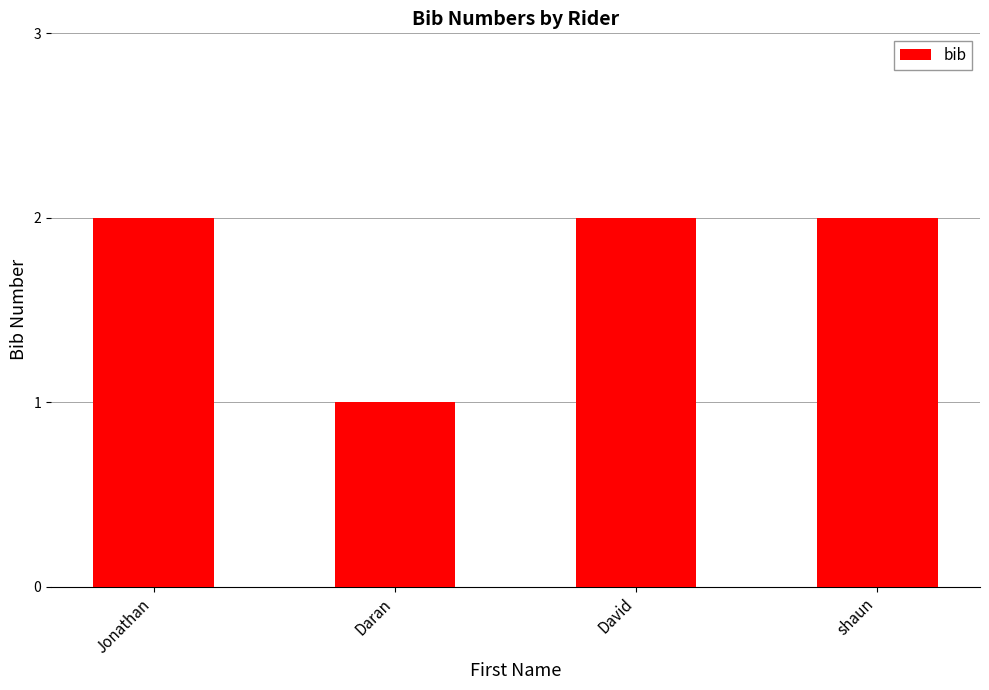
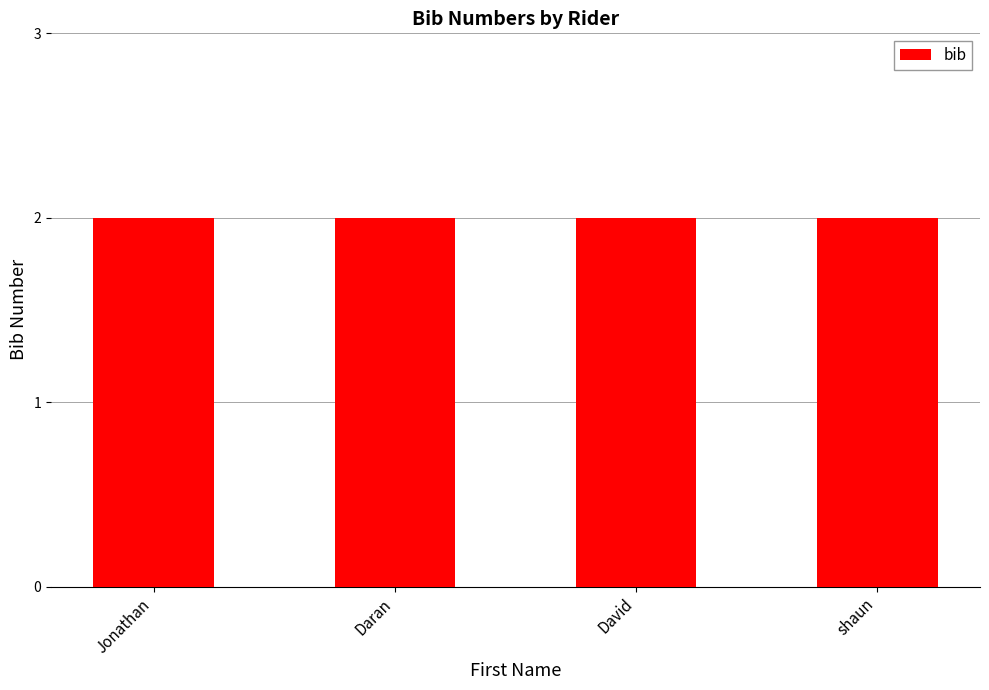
  {
    "Jonathan": 2,
-   "Daran": 1,
+   "Daran": 2,
    "David": 2,
    "shaun": 2
  }
